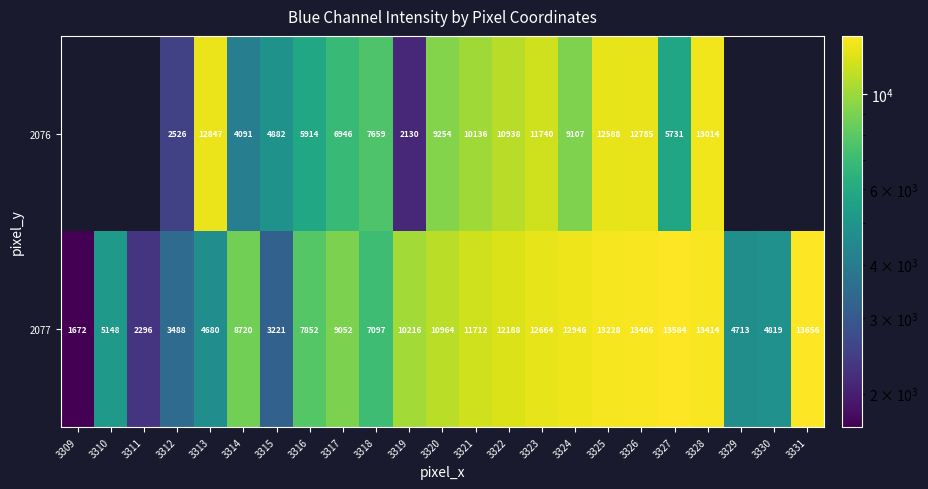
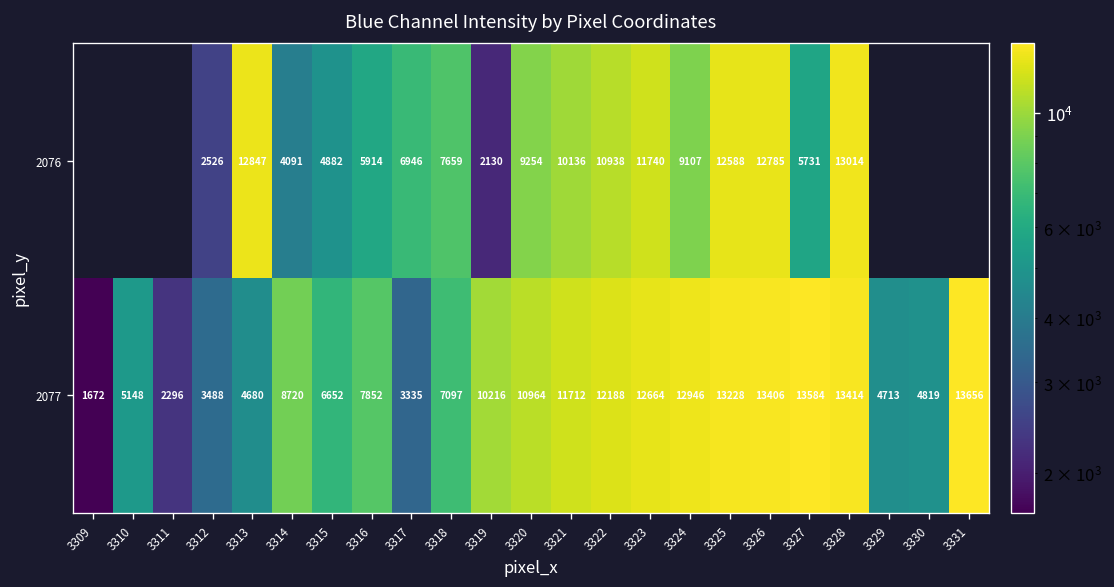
  {
    "2076": {
      "3312": 2526,
      "3313": 12847,
      "3314": 4091,
      "3315": 4882,
      "3316": 5914,
      "3317": 6946,
      "3318": 7659,
      "3319": 2130,
      "3320": 9254,
      "3321": 10136,
      "3322": 10938,
      "3323": 11740,
      "3324": 9107,
      "3325": 12588,
      "3326": 12785,
      "3327": 5731,
      "3328": 13014
    },
    "2077": {
      "3309": 1672,
      "3310": 5148,
      "3311": 2296,
      "3312": 3488,
      "3313": 4680,
      "3314": 8720,
-     "3315": 3221,
+     "3315": 6652,
      "3316": 7852,
-     "3317": 9052,
+     "3317": 3335,
      "3318": 7097,
      "3319": 10216,
      "3320": 10964,
      "3321": 11712,
      "3322": 12188,
      "3323": 12664,
      "3324": 12946,
      "3325": 13228,
      "3326": 13406,
      "3327": 13584,
      "3328": 13414,
      "3329": 4713,
      "3330": 4819,
      "3331": 13656
    }
  }
